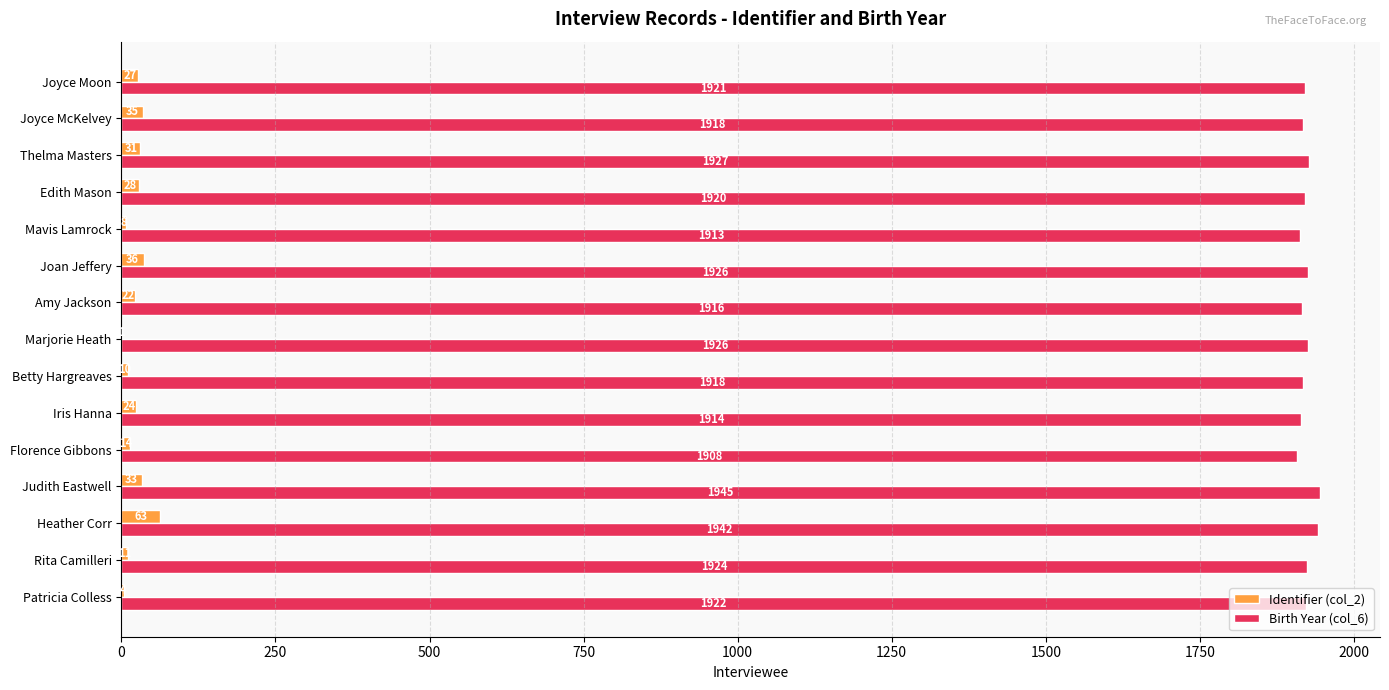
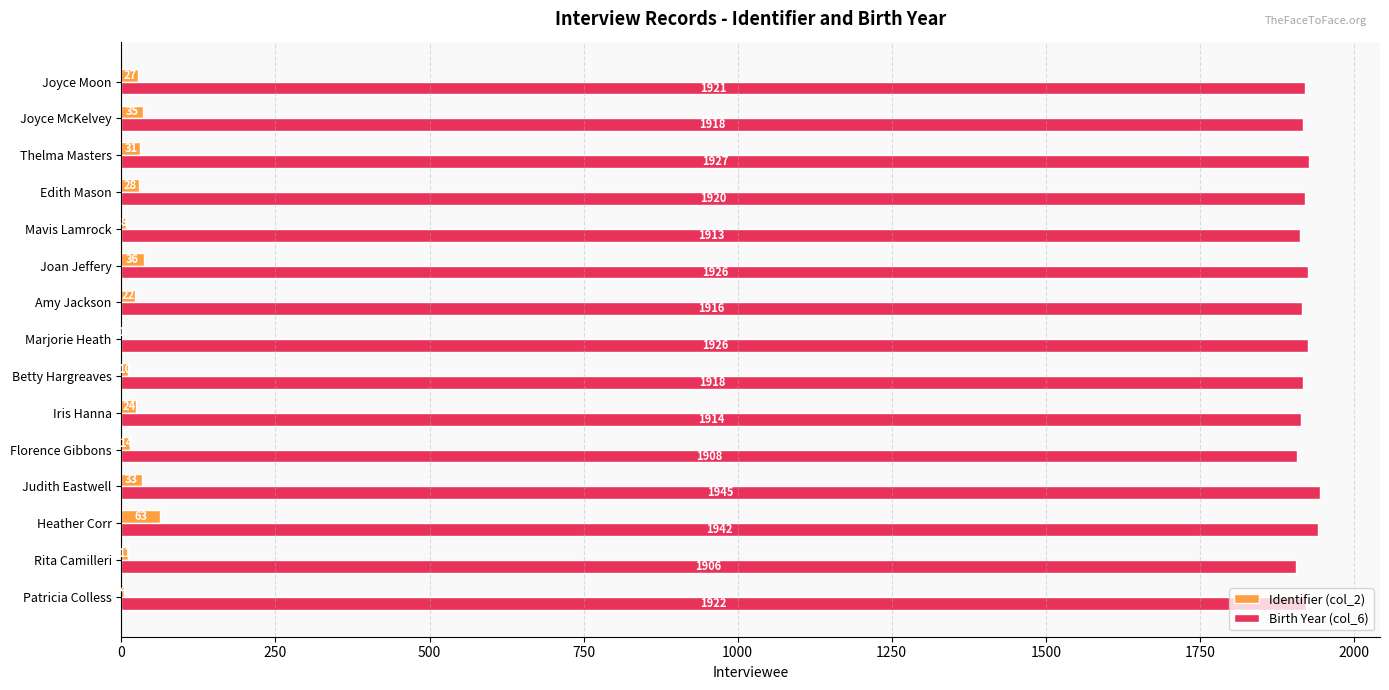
  {
    "Identifier (col_2)": {
      "Joyce Moon": 27,
      "Joyce McKelvey": 35,
      "Thelma Masters": 31,
      "Edith Mason": 28,
      "Joan Jeffery": 36,
      "Amy Jackson": 22,
      "Iris Hanna": 24,
      "Judith Eastwell": 33,
      "Heather Corr": 63
    },
    "Birth Year (col_6)": {
      "Joyce Moon": 1921,
      "Joyce McKelvey": 1918,
      "Thelma Masters": 1927,
      "Edith Mason": 1920,
      "Mavis Lamrock": 1913,
      "Joan Jeffery": 1926,
      "Amy Jackson": 1916,
      "Marjorie Heath": 1926,
      "Betty Hargreaves": 1918,
      "Iris Hanna": 1914,
      "Florence Gibbons": 1908,
      "Judith Eastwell": 1945,
      "Heather Corr": 1942,
-     "Rita Camilleri": 1924
+     "Rita Camilleri": 1906
    }
  }
